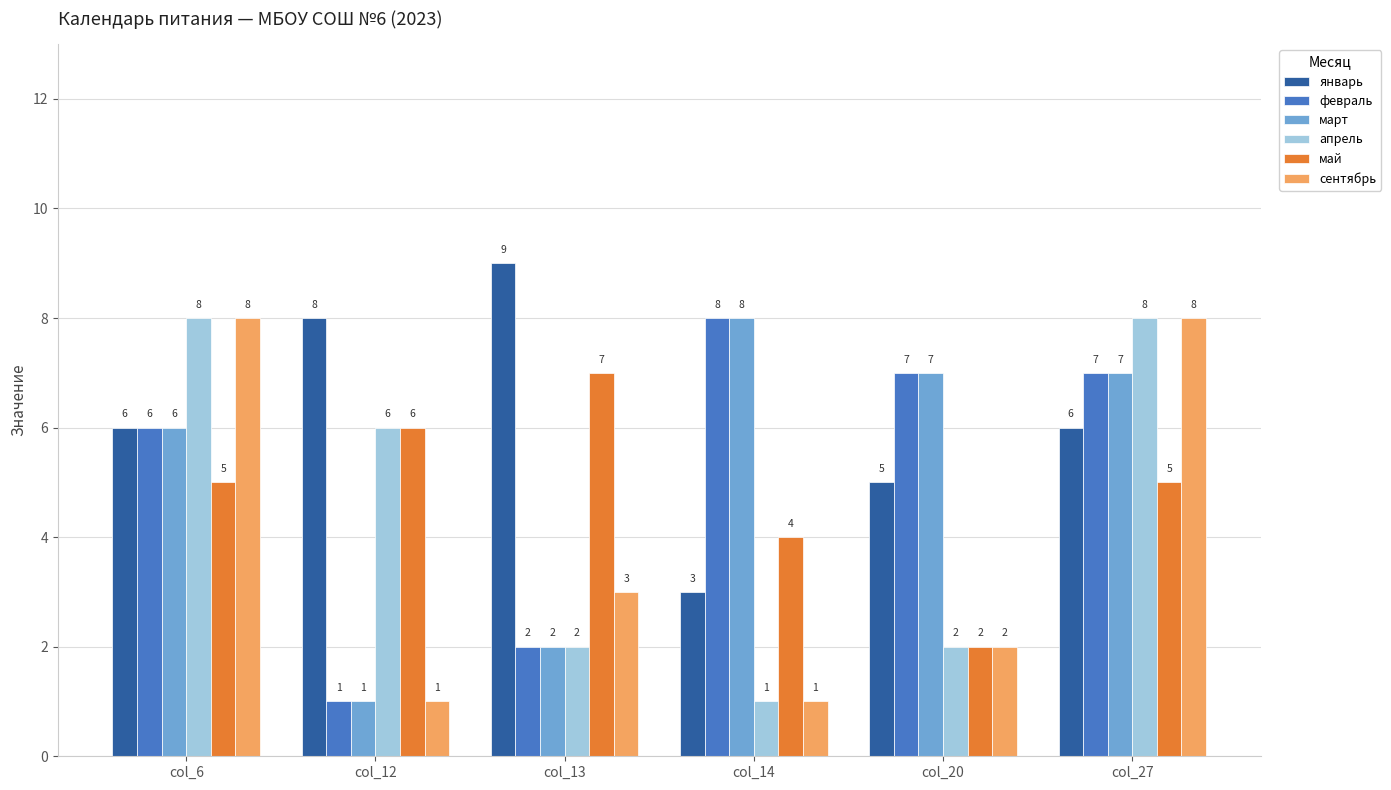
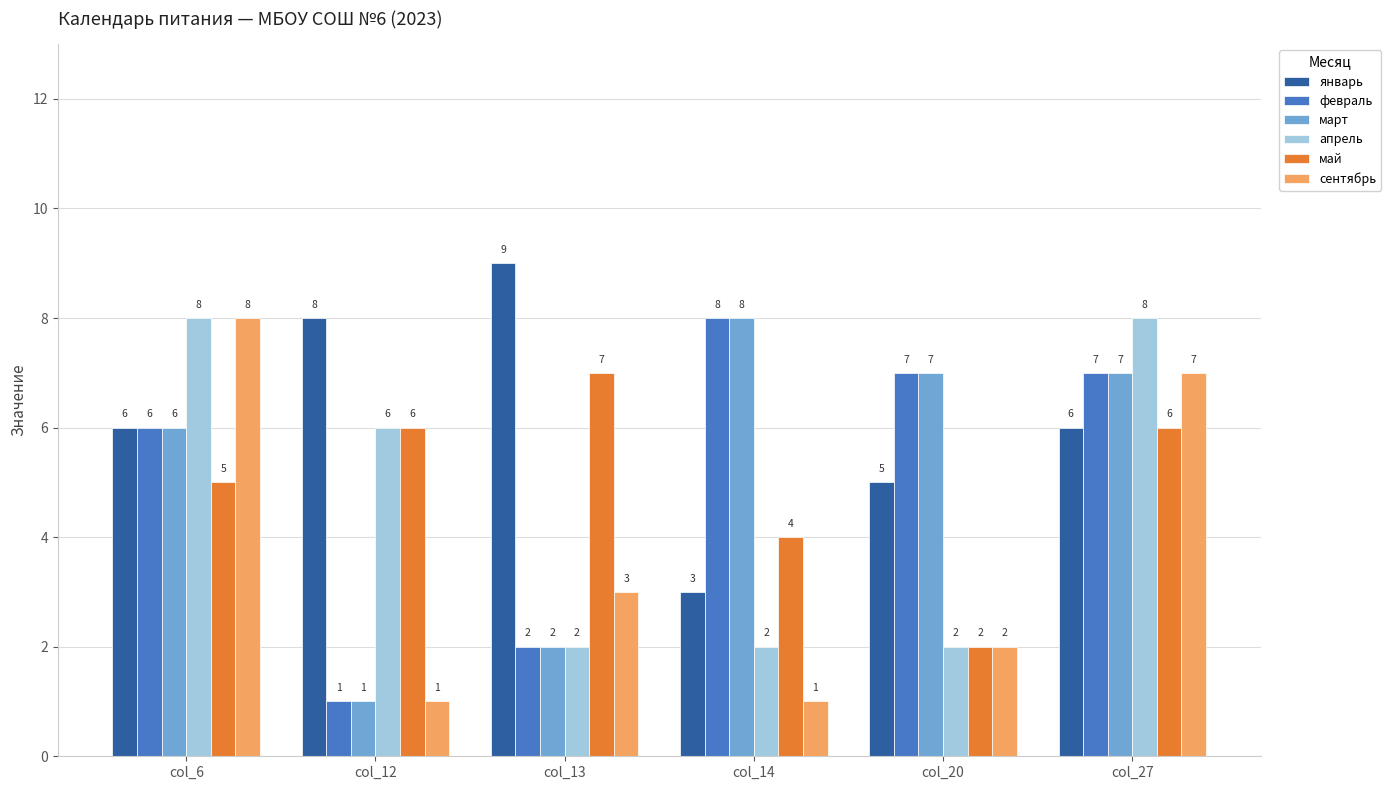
  {
    "март": {
      "col_6": 6,
      "col_12": 1,
      "col_13": 2,
      "col_14": 8,
      "col_20": 7,
      "col_27": 7
    },
    "апрель": {
      "col_6": 8,
      "col_12": 6,
      "col_13": 2,
-     "col_14": 1,
+     "col_14": 2,
      "col_20": 2,
      "col_27": 8
    },
    "май": {
      "col_6": 5,
      "col_12": 6,
      "col_13": 7,
      "col_14": 4,
      "col_20": 2,
-     "col_27": 5
+     "col_27": 6
    },
    "сентябрь": {
      "col_6": 8,
      "col_12": 1,
      "col_13": 3,
      "col_14": 1,
      "col_20": 2,
-     "col_27": 8
+     "col_27": 7
    }
  }
